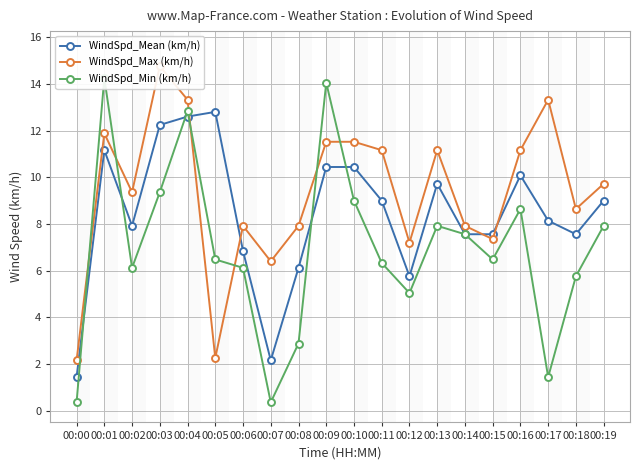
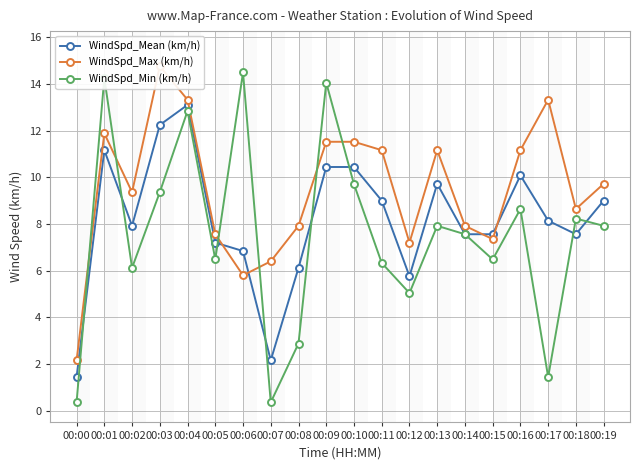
  {
    "WindSpd_Mean (km/h)": {
      "00:00": 1.4,
      "00:01": 11.2,
      "00:02": 7.9,
      "00:03": 12.2,
-     "00:04": 12.6,
-     "00:05": 12.8,
+     "00:04": 13.1,
+     "00:05": 7.2,
      "00:06": 6.8,
      "00:07": 2.2,
      "00:08": 6.1,
      "00:09": 10.4,
      "00:10": 10.4,
      "00:11": 9.0,
      "00:12": 5.8,
      "00:13": 9.7,
      "00:15": 7.6,
      "00:16": 10.1,
      "00:17": 8.1,
      "00:18": 7.6,
      "00:19": 9.0
    },
    "WindSpd_Max (km/h)": {
      "00:00": 2.2,
      "00:01": 11.9,
      "00:02": 9.4,
      "00:04": 13.3,
-     "00:05": 2.3,
-     "00:06": 7.9,
+     "00:05": 7.6,
+     "00:06": 5.8,
      "00:07": 6.4,
      "00:08": 7.9,
      "00:09": 11.5,
      "00:10": 11.5,
      "00:11": 11.2,
      "00:12": 7.2,
      "00:13": 11.2,
      "00:14": 7.9,
      "00:15": 7.4,
      "00:16": 11.2,
      "00:17": 13.3,
      "00:18": 8.6,
      "00:19": 9.7
    },
    "WindSpd_Min (km/h)": {
      "00:00": 0.4,
      "00:02": 6.1,
      "00:03": 9.4,
      "00:04": 12.8,
      "00:05": 6.5,
-     "00:06": 6.1,
+     "00:06": 14.5,
      "00:07": 0.4,
      "00:08": 2.9,
      "00:09": 14.1,
-     "00:10": 9.0,
+     "00:10": 9.7,
      "00:11": 6.3,
      "00:12": 5.0,
      "00:13": 7.9,
      "00:15": 6.5,
      "00:16": 8.6,
      "00:17": 1.4,
-     "00:18": 5.8,
+     "00:18": 8.2,
      "00:19": 7.9
    }
  }
